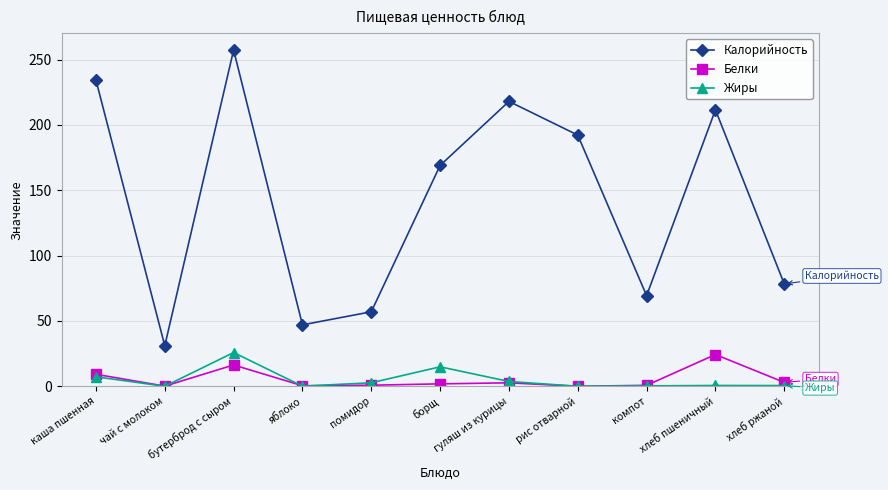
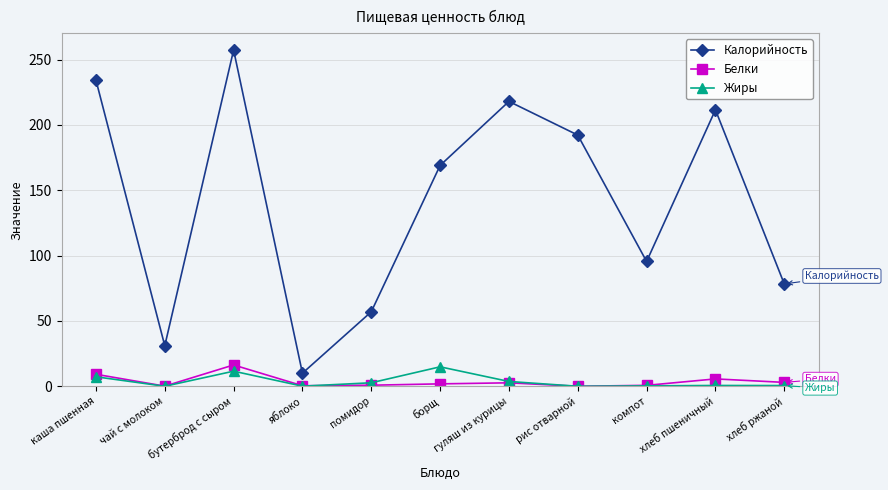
  {
    "Калорийность": {
      "каша пшенная": 234,
      "чай с молоком": 31,
      "бутерброд с сыром": 257,
-     "яблоко": 47,
+     "яблоко": 10,
      "помидор": 57,
      "борщ": 169,
      "гуляш из курицы": 218,
      "рис отварной": 192,
-     "компот": 69,
+     "компот": 96,
      "хлеб пшеничный": 212,
      "хлеб ржаной": 78
    },
    "Белки": {
      "бутерброд с сыром": 16,
      "борщ": 2,
-     "хлеб пшеничный": 24,
+     "хлеб пшеничный": 6,
      "хлеб ржаной": 3
    },
    "Жиры": {
-     "бутерброд с сыром": 26,
+     "бутерброд с сыром": 12,
      "борщ": 15,
      "хлеб пшеничный": 1,
      "хлеб ржаной": 1
    }
  }
